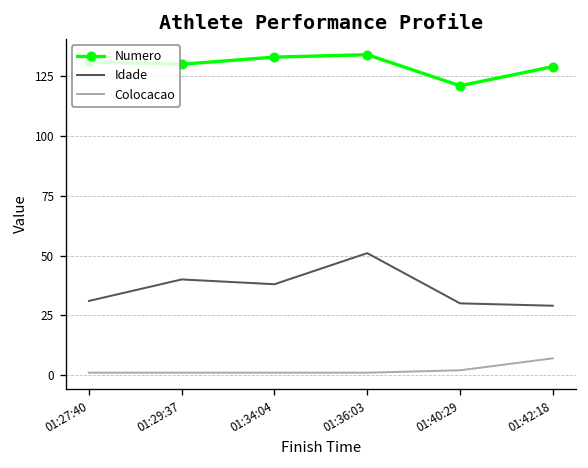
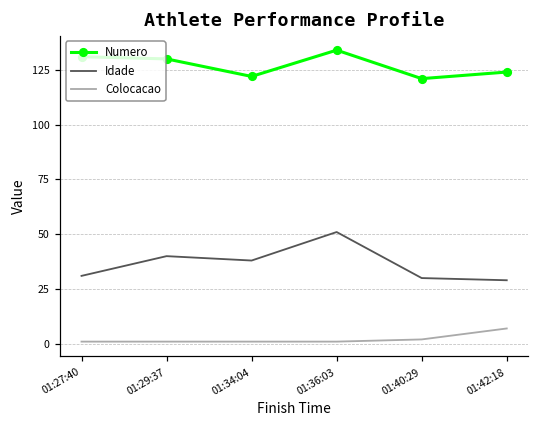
  {
    "Numero": {
      "01:29:37": 130,
-     "01:34:04": 133,
+     "01:34:04": 122,
      "01:36:03": 134,
      "01:40:29": 121,
-     "01:42:18": 129
+     "01:42:18": 124
    },
    "Idade": {
      "01:27:40": 31,
      "01:29:37": 40,
      "01:34:04": 38,
      "01:36:03": 51,
      "01:40:29": 30,
      "01:42:18": 29
    },
    "Colocacao": {
      "01:27:40": 1,
      "01:29:37": 1,
      "01:34:04": 1,
      "01:36:03": 1,
      "01:40:29": 2,
      "01:42:18": 7
    }
  }
